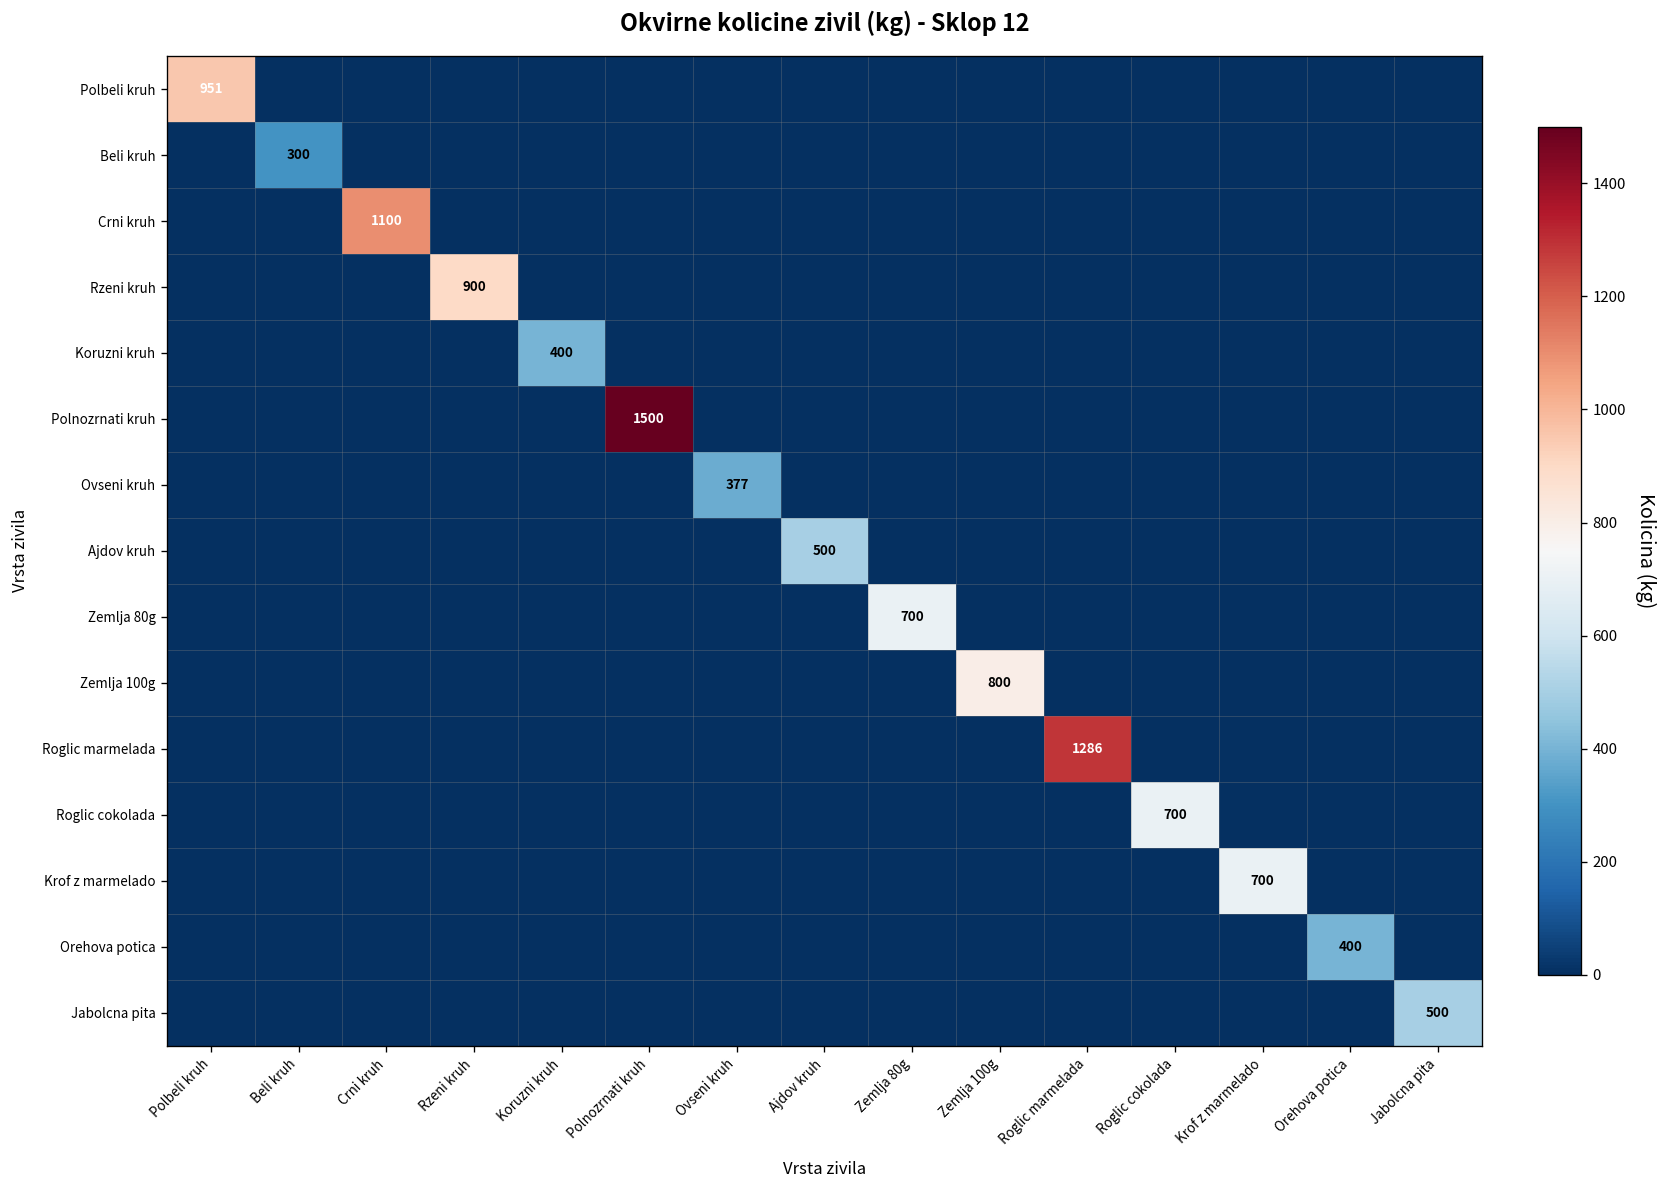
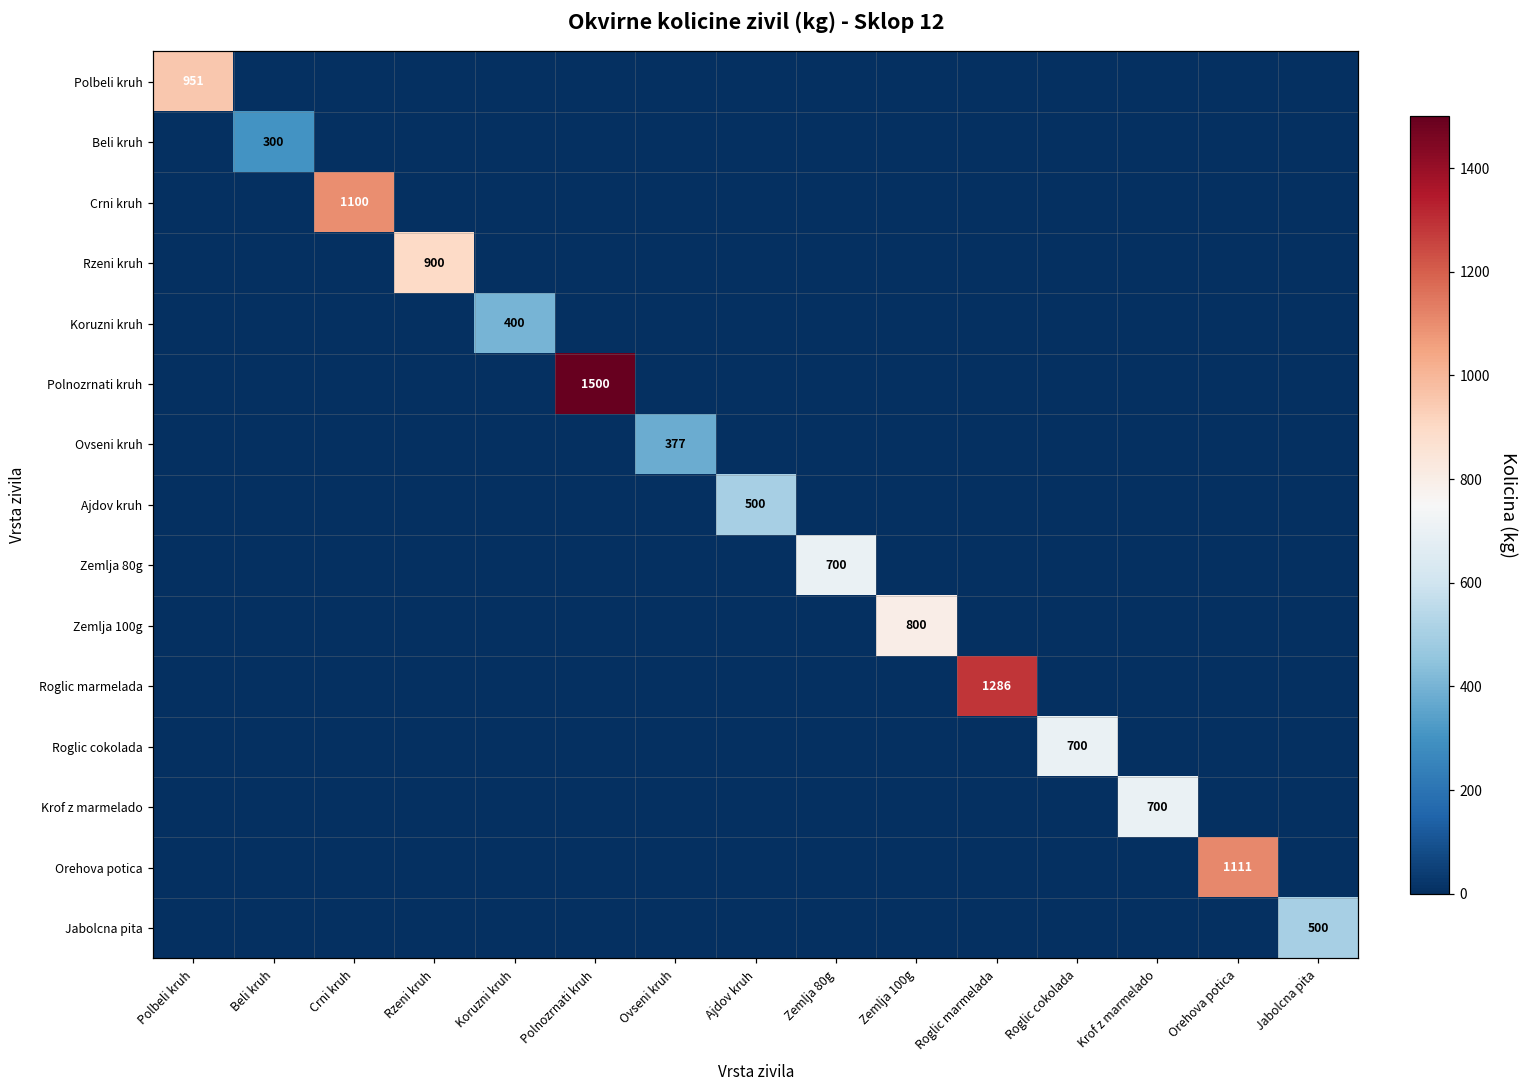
  {
    "Polbeli kruh": {
      "Polbeli kruh": 951
    },
    "Beli kruh": {
      "Beli kruh": 300
    },
    "Crni kruh": {
      "Crni kruh": 1100
    },
    "Rzeni kruh": {
      "Rzeni kruh": 900
    },
    "Koruzni kruh": {
      "Koruzni kruh": 400
    },
    "Polnozrnati kruh": {
      "Polnozrnati kruh": 1500
    },
    "Ovseni kruh": {
      "Ovseni kruh": 377
    },
    "Ajdov kruh": {
      "Ajdov kruh": 500
    },
    "Zemlja 80g": {
      "Zemlja 80g": 700
    },
    "Zemlja 100g": {
      "Zemlja 100g": 800
    },
    "Roglic marmelada": {
      "Roglic marmelada": 1286
    },
    "Roglic cokolada": {
      "Roglic cokolada": 700
    },
    "Krof z marmelado": {
      "Krof z marmelado": 700
    },
    "Orehova potica": {
-     "Orehova potica": 400
+     "Orehova potica": 1111
    },
    "Jabolcna pita": {
      "Jabolcna pita": 500
    }
  }
